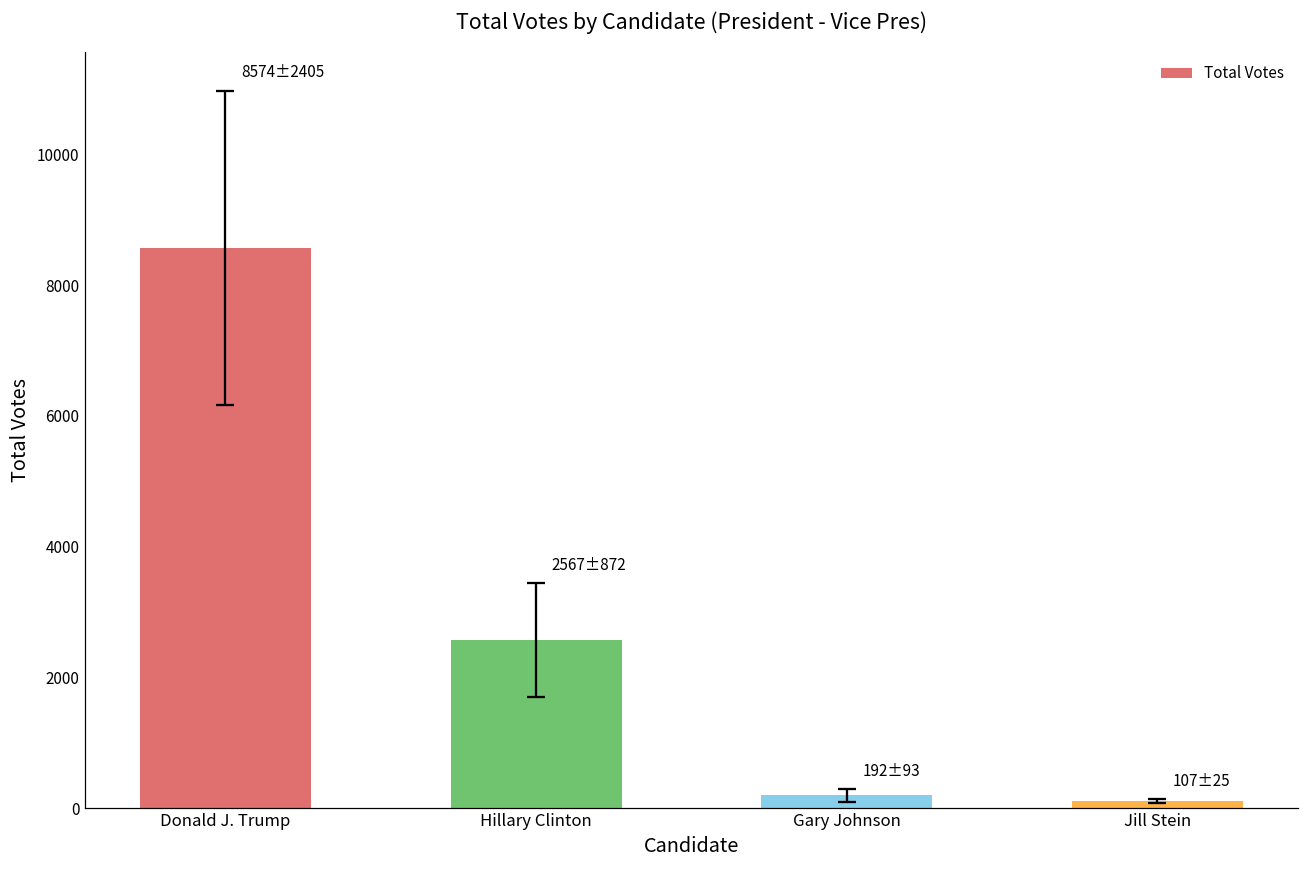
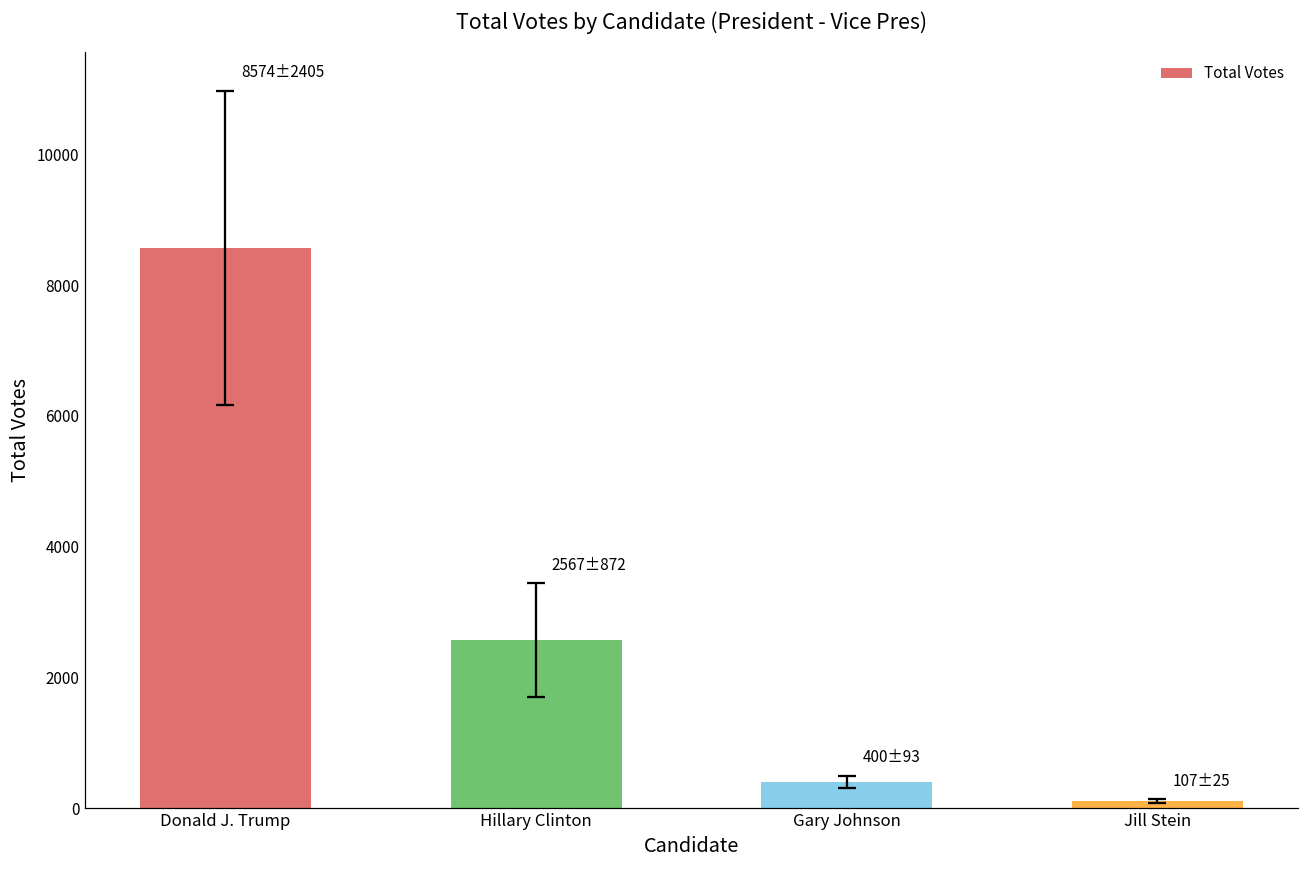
  {
    "Total Votes": {
-     "Gary Johnson": "192±93",
+     "Gary Johnson": "400±93",
      "Jill Stein": "107±25"
    }
  }
